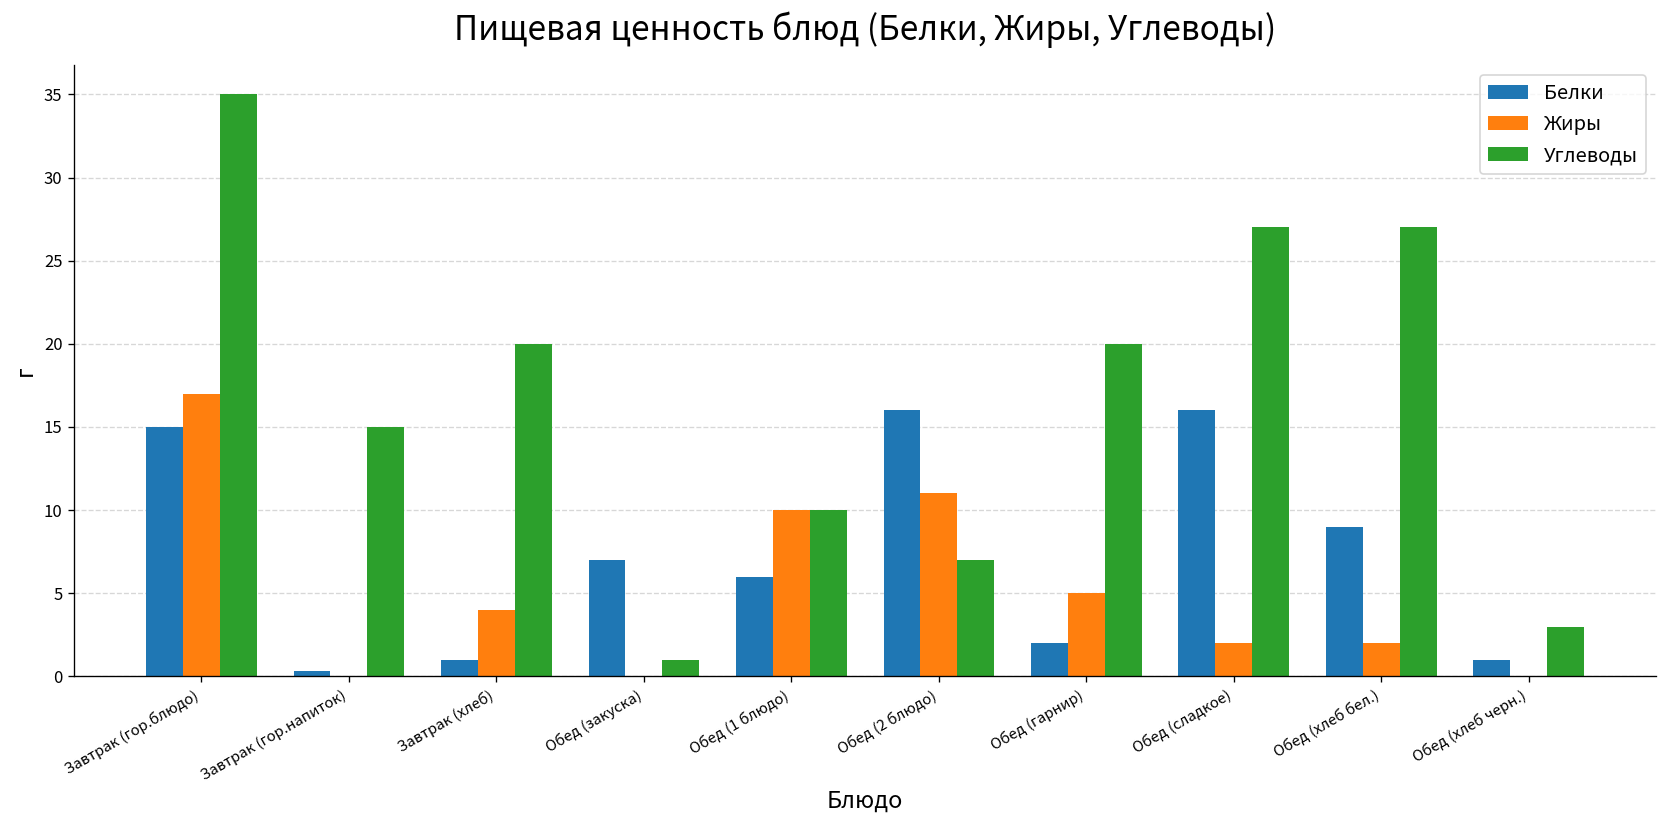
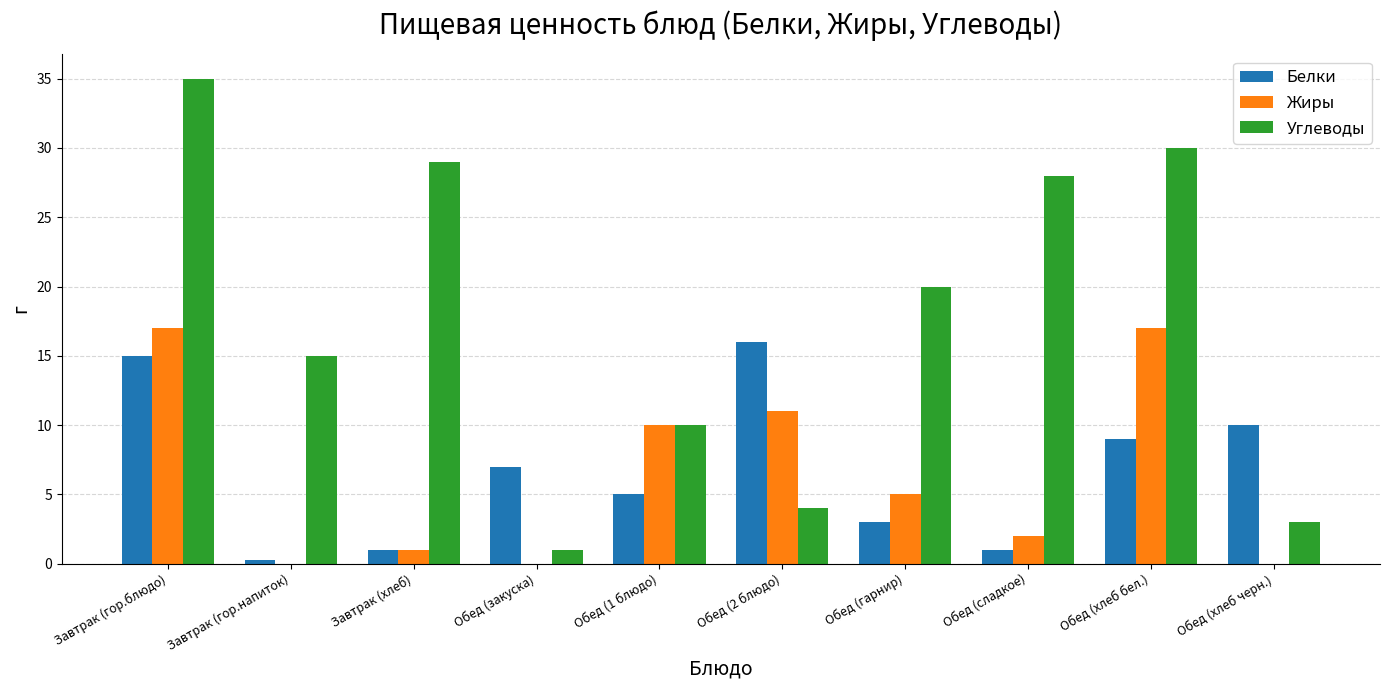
  {
    "Белки": {
      "Завтрак (гор.блюдо)": 15,
      "Завтрак (гор.напиток)": 0.3,
      "Завтрак (хлеб)": 1,
      "Обед (закуска)": 7,
-     "Обед (1 блюдо)": 6,
+     "Обед (1 блюдо)": 5,
      "Обед (2 блюдо)": 16,
-     "Обед (гарнир)": 2,
-     "Обед (сладкое)": 16,
+     "Обед (гарнир)": 3,
+     "Обед (сладкое)": 1,
      "Обед (хлеб бел.)": 9,
-     "Обед (хлеб черн.)": 1
+     "Обед (хлеб черн.)": 10
    },
    "Жиры": {
      "Завтрак (гор.блюдо)": 17,
      "Завтрак (гор.напиток)": 0,
-     "Завтрак (хлеб)": 4,
+     "Завтрак (хлеб)": 1,
      "Обед (закуска)": 0,
      "Обед (1 блюдо)": 10,
      "Обед (2 блюдо)": 11,
      "Обед (гарнир)": 5,
      "Обед (сладкое)": 2,
-     "Обед (хлеб бел.)": 2,
+     "Обед (хлеб бел.)": 17,
      "Обед (хлеб черн.)": 0
    },
    "Углеводы": {
      "Завтрак (гор.блюдо)": 35,
      "Завтрак (гор.напиток)": 15,
-     "Завтрак (хлеб)": 20,
+     "Завтрак (хлеб)": 29,
      "Обед (закуска)": 1,
      "Обед (1 блюдо)": 10,
-     "Обед (2 блюдо)": 7,
+     "Обед (2 блюдо)": 4,
      "Обед (гарнир)": 20,
-     "Обед (сладкое)": 27,
-     "Обед (хлеб бел.)": 27,
+     "Обед (сладкое)": 28,
+     "Обед (хлеб бел.)": 30,
      "Обед (хлеб черн.)": 3
    }
  }
